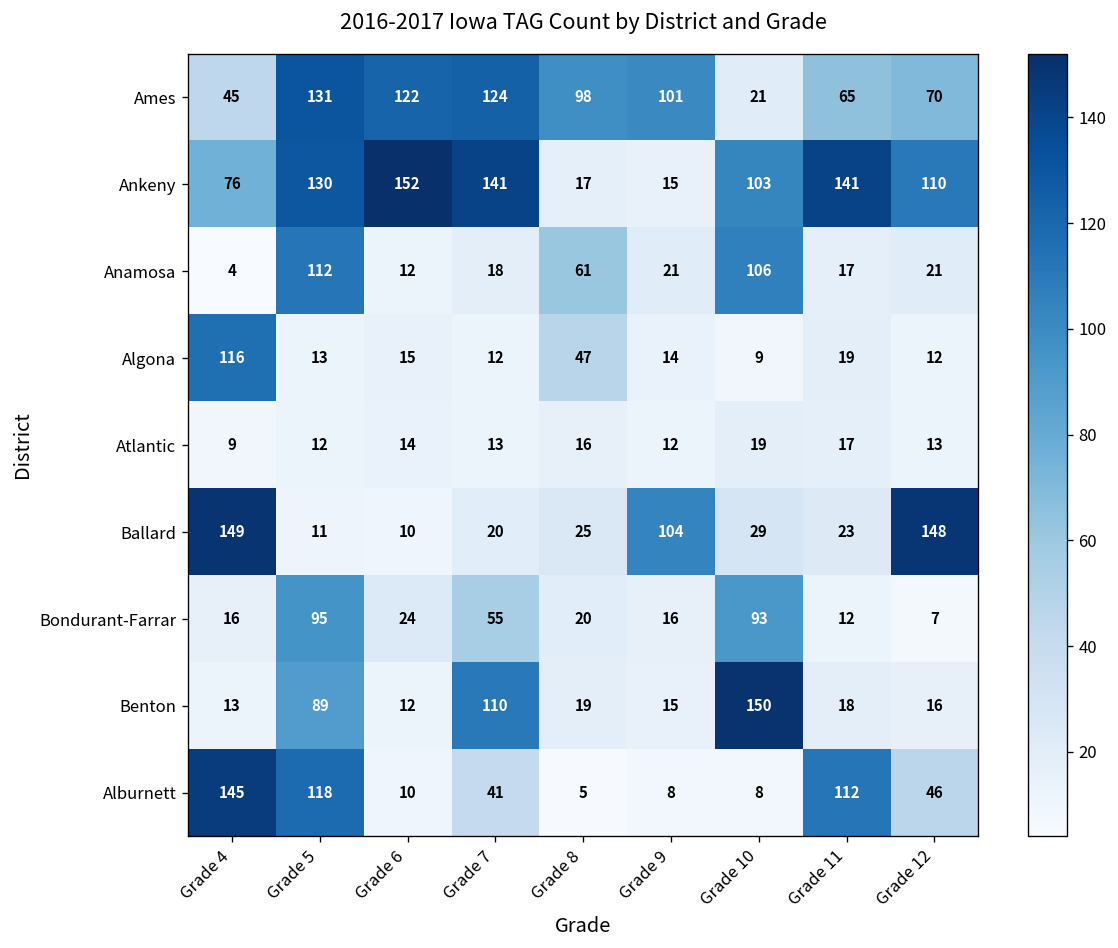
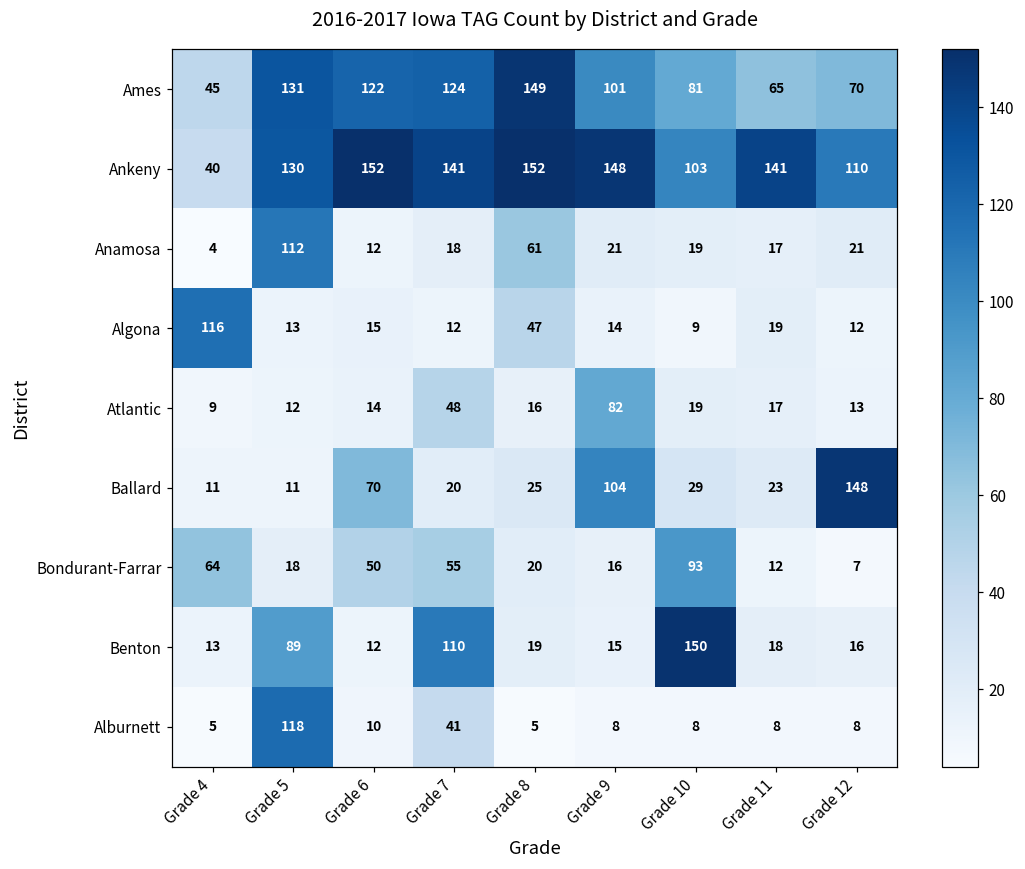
  {
    "Ames": {
      "Grade 4": 45,
      "Grade 5": 131,
      "Grade 6": 122,
      "Grade 7": 124,
-     "Grade 8": 98,
+     "Grade 8": 149,
      "Grade 9": 101,
-     "Grade 10": 21,
+     "Grade 10": 81,
      "Grade 11": 65,
      "Grade 12": 70
    },
    "Ankeny": {
-     "Grade 4": 76,
+     "Grade 4": 40,
      "Grade 5": 130,
      "Grade 6": 152,
      "Grade 7": 141,
-     "Grade 8": 17,
-     "Grade 9": 15,
+     "Grade 8": 152,
+     "Grade 9": 148,
      "Grade 10": 103,
      "Grade 11": 141,
      "Grade 12": 110
    },
    "Anamosa": {
      "Grade 4": 4,
      "Grade 5": 112,
      "Grade 6": 12,
      "Grade 7": 18,
      "Grade 8": 61,
      "Grade 9": 21,
-     "Grade 10": 106,
+     "Grade 10": 19,
      "Grade 11": 17,
      "Grade 12": 21
    },
    "Algona": {
      "Grade 4": 116,
      "Grade 5": 13,
      "Grade 6": 15,
      "Grade 7": 12,
      "Grade 8": 47,
      "Grade 9": 14,
      "Grade 10": 9,
      "Grade 11": 19,
      "Grade 12": 12
    },
    "Atlantic": {
      "Grade 4": 9,
      "Grade 5": 12,
      "Grade 6": 14,
-     "Grade 7": 13,
+     "Grade 7": 48,
      "Grade 8": 16,
-     "Grade 9": 12,
+     "Grade 9": 82,
      "Grade 10": 19,
      "Grade 11": 17,
      "Grade 12": 13
    },
    "Ballard": {
-     "Grade 4": 149,
+     "Grade 4": 11,
      "Grade 5": 11,
-     "Grade 6": 10,
+     "Grade 6": 70,
      "Grade 7": 20,
      "Grade 8": 25,
      "Grade 9": 104,
      "Grade 10": 29,
      "Grade 11": 23,
      "Grade 12": 148
    },
    "Bondurant-Farrar": {
-     "Grade 4": 16,
-     "Grade 5": 95,
-     "Grade 6": 24,
+     "Grade 4": 64,
+     "Grade 5": 18,
+     "Grade 6": 50,
      "Grade 7": 55,
      "Grade 8": 20,
      "Grade 9": 16,
      "Grade 10": 93,
      "Grade 11": 12,
      "Grade 12": 7
    },
    "Benton": {
      "Grade 4": 13,
      "Grade 5": 89,
      "Grade 6": 12,
      "Grade 7": 110,
      "Grade 8": 19,
      "Grade 9": 15,
      "Grade 10": 150,
      "Grade 11": 18,
      "Grade 12": 16
    },
    "Alburnett": {
-     "Grade 4": 145,
+     "Grade 4": 5,
      "Grade 5": 118,
      "Grade 6": 10,
      "Grade 7": 41,
      "Grade 8": 5,
      "Grade 9": 8,
      "Grade 10": 8,
-     "Grade 11": 112,
-     "Grade 12": 46
+     "Grade 11": 8,
+     "Grade 12": 8
    }
  }
